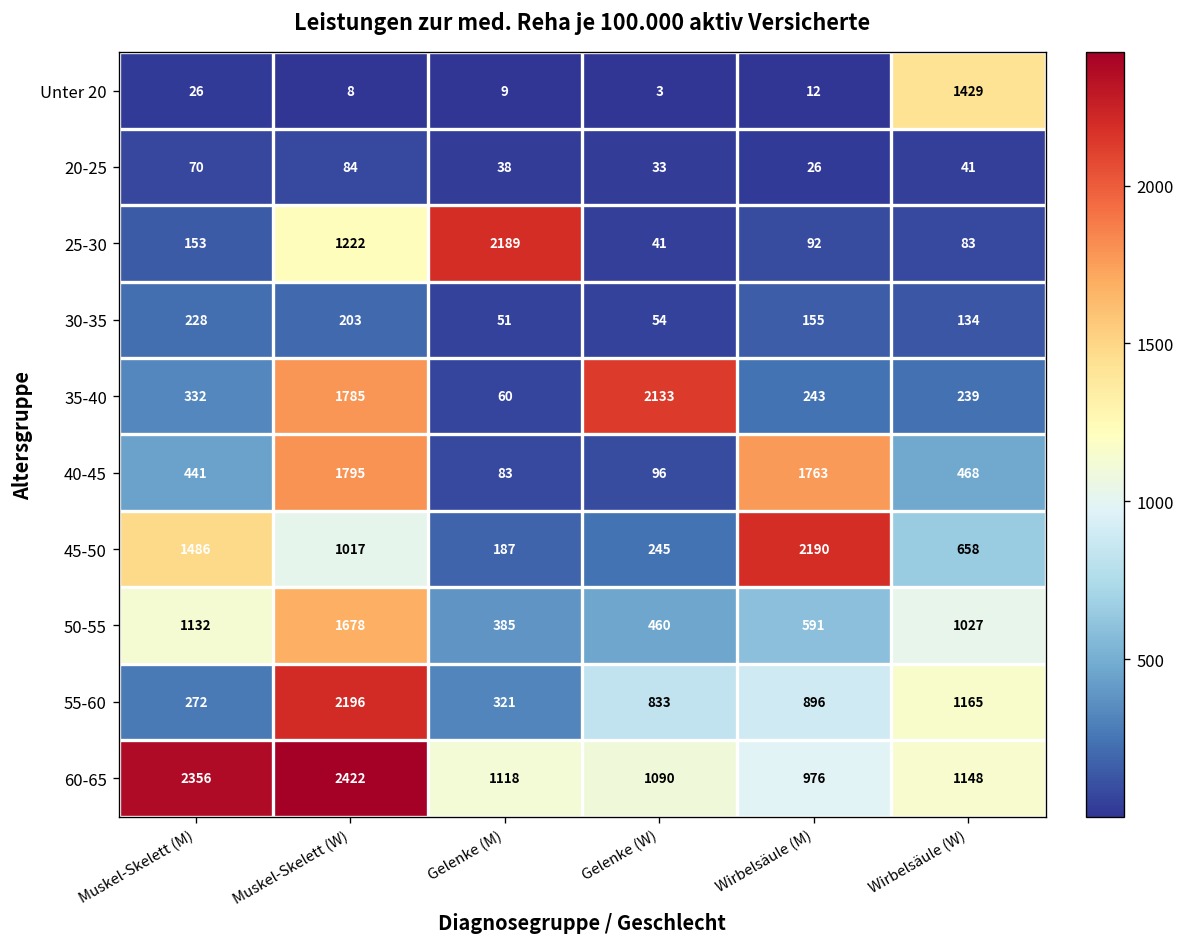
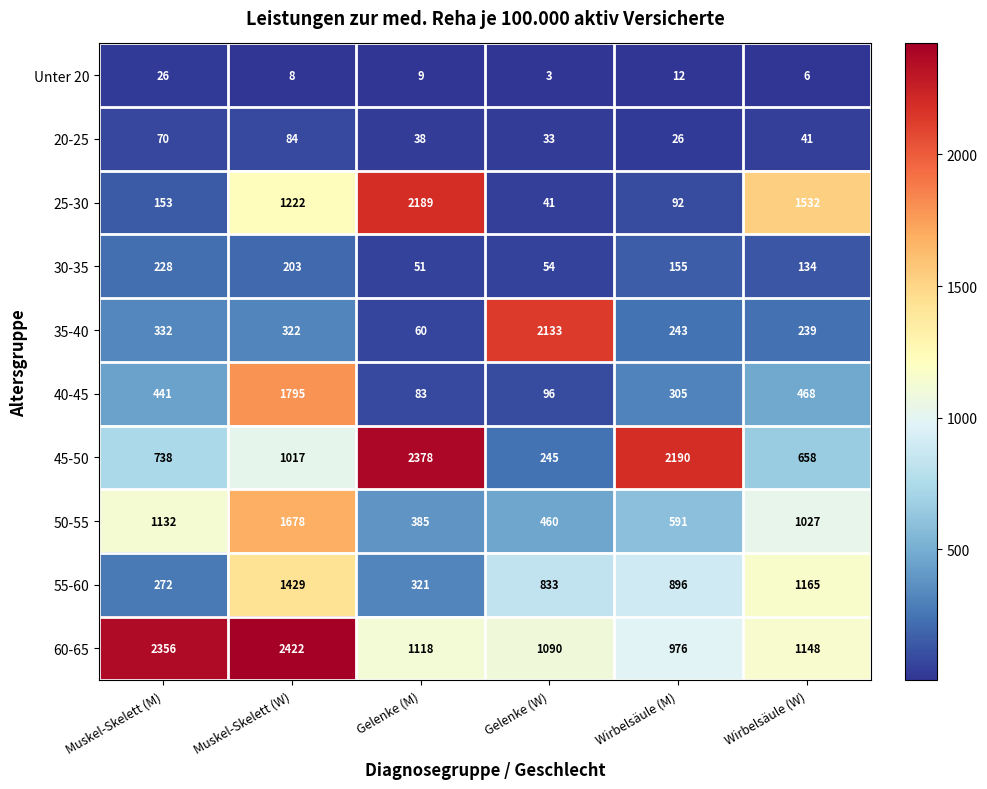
  {
    "Unter 20": {
      "Muskel-Skelett (M)": 26,
      "Muskel-Skelett (W)": 8,
      "Gelenke (M)": 9,
      "Gelenke (W)": 3,
      "Wirbelsäule (M)": 12,
-     "Wirbelsäule (W)": 1429
+     "Wirbelsäule (W)": 6
    },
    "20-25": {
      "Muskel-Skelett (M)": 70,
      "Muskel-Skelett (W)": 84,
      "Gelenke (M)": 38,
      "Gelenke (W)": 33,
      "Wirbelsäule (M)": 26,
      "Wirbelsäule (W)": 41
    },
    "25-30": {
      "Muskel-Skelett (M)": 153,
      "Muskel-Skelett (W)": 1222,
      "Gelenke (M)": 2189,
      "Gelenke (W)": 41,
      "Wirbelsäule (M)": 92,
-     "Wirbelsäule (W)": 83
+     "Wirbelsäule (W)": 1532
    },
    "30-35": {
      "Muskel-Skelett (M)": 228,
      "Muskel-Skelett (W)": 203,
      "Gelenke (M)": 51,
      "Gelenke (W)": 54,
      "Wirbelsäule (M)": 155,
      "Wirbelsäule (W)": 134
    },
    "35-40": {
      "Muskel-Skelett (M)": 332,
-     "Muskel-Skelett (W)": 1785,
+     "Muskel-Skelett (W)": 322,
      "Gelenke (M)": 60,
      "Gelenke (W)": 2133,
      "Wirbelsäule (M)": 243,
      "Wirbelsäule (W)": 239
    },
    "40-45": {
      "Muskel-Skelett (M)": 441,
      "Muskel-Skelett (W)": 1795,
      "Gelenke (M)": 83,
      "Gelenke (W)": 96,
-     "Wirbelsäule (M)": 1763,
+     "Wirbelsäule (M)": 305,
      "Wirbelsäule (W)": 468
    },
    "45-50": {
-     "Muskel-Skelett (M)": 1486,
+     "Muskel-Skelett (M)": 738,
      "Muskel-Skelett (W)": 1017,
-     "Gelenke (M)": 187,
+     "Gelenke (M)": 2378,
      "Gelenke (W)": 245,
      "Wirbelsäule (M)": 2190,
      "Wirbelsäule (W)": 658
    },
    "50-55": {
      "Muskel-Skelett (M)": 1132,
      "Muskel-Skelett (W)": 1678,
      "Gelenke (M)": 385,
      "Gelenke (W)": 460,
      "Wirbelsäule (M)": 591,
      "Wirbelsäule (W)": 1027
    },
    "55-60": {
      "Muskel-Skelett (M)": 272,
-     "Muskel-Skelett (W)": 2196,
+     "Muskel-Skelett (W)": 1429,
      "Gelenke (M)": 321,
      "Gelenke (W)": 833,
      "Wirbelsäule (M)": 896,
      "Wirbelsäule (W)": 1165
    },
    "60-65": {
      "Muskel-Skelett (M)": 2356,
      "Muskel-Skelett (W)": 2422,
      "Gelenke (M)": 1118,
      "Gelenke (W)": 1090,
      "Wirbelsäule (M)": 976,
      "Wirbelsäule (W)": 1148
    }
  }
